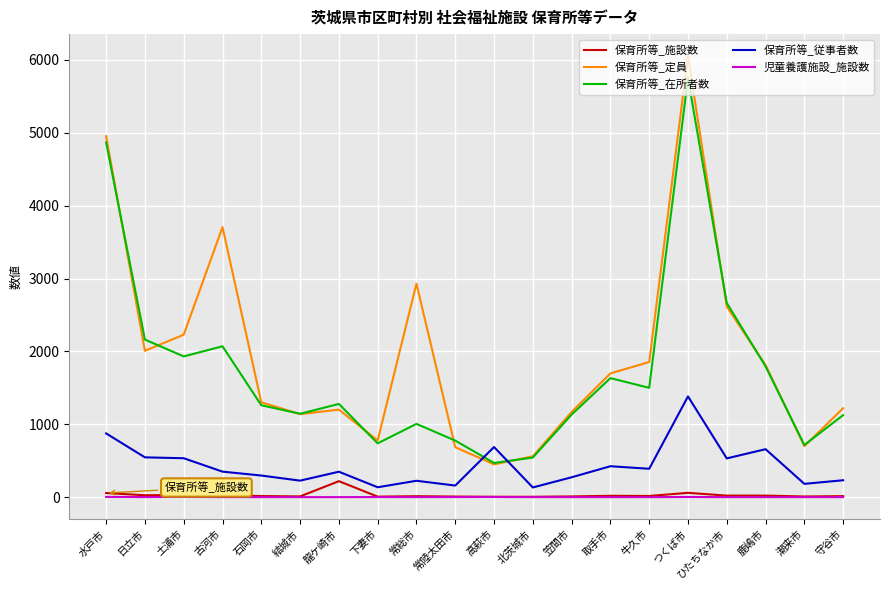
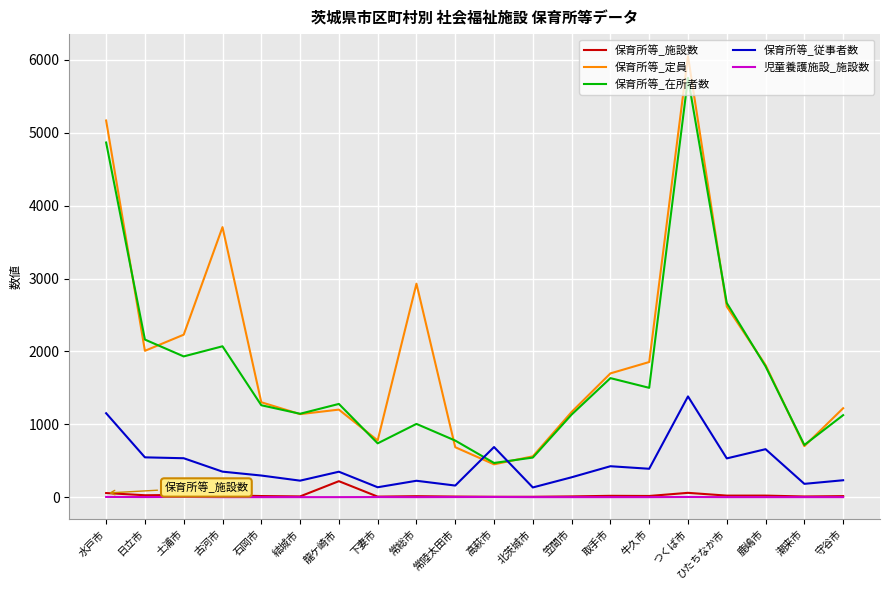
  {
    "保育所等_施設数": {
      "水戸市": 100,
      "龍ケ崎市": 200,
      "つくば市": 100
    },
    "保育所等_定員": {
-     "水戸市": 5000,
+     "水戸市": 5200,
      "日立市": 2000,
      "土浦市": 2200,
      "古河市": 3700,
      "石岡市": 1300,
      "龍ケ崎市": 1200,
      "下妻市": 800,
      "常総市": 2900,
      "常陸太田市": 700,
      "笠間市": 1200,
      "取手市": 1700,
      "牛久市": 1900,
      "ひたちなか市": 2600,
      "守谷市": 1200
    },
    "保育所等_在所者数": {
      "水戸市": 4900,
      "日立市": 2200,
      "土浦市": 1900,
      "古河市": 2100,
      "石岡市": 1300,
      "龍ケ崎市": 1300,
      "下妻市": 700,
      "常総市": 1000,
      "常陸太田市": 800,
      "笠間市": 1100,
      "取手市": 1600,
      "牛久市": 1500,
      "ひたちなか市": 2700,
      "守谷市": 1100
    },
    "保育所等_従事者数": {
-     "水戸市": 900,
+     "水戸市": 1200,
      "日立市": 500,
      "土浦市": 500,
      "古河市": 300,
      "石岡市": 300,
      "結城市": 200,
      "龍ケ崎市": 300,
      "下妻市": 100,
      "常総市": 200,
      "常陸太田市": 200,
      "高萩市": 700,
      "北茨城市": 100,
      "笠間市": 300,
      "取手市": 400,
      "牛久市": 400,
      "つくば市": 1400,
      "ひたちなか市": 500,
      "鹿嶋市": 700,
      "潮来市": 200,
      "守谷市": 200
    },
    "児童養護施設_施設数": {
      "水戸市": 0,
      "龍ケ崎市": 0,
      "つくば市": 0
    }
  }
